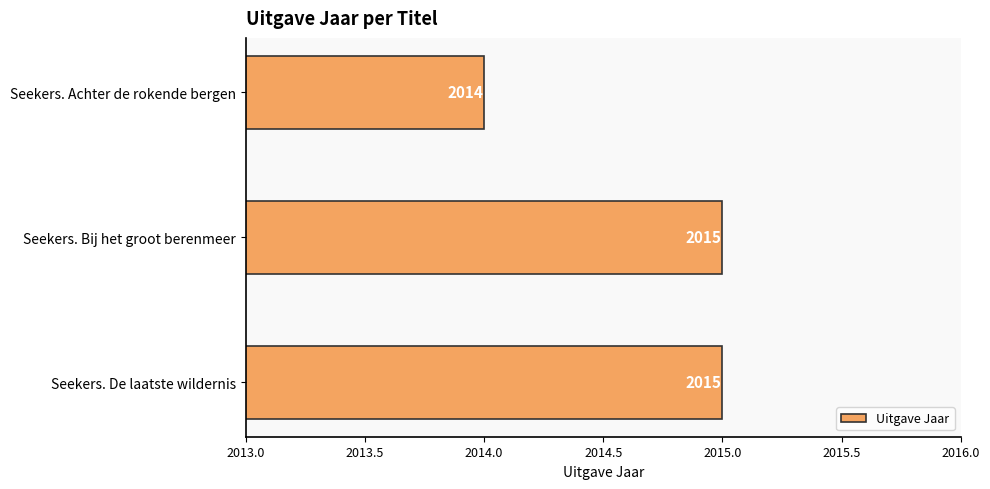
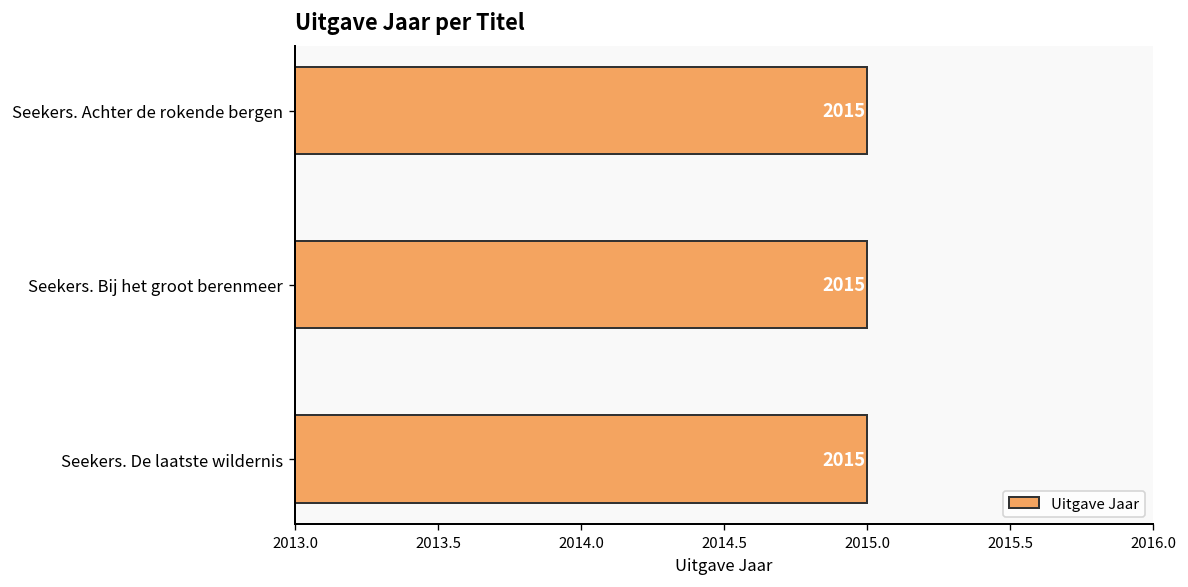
  {
-   "Seekers. Achter de rokende bergen": 2014,
+   "Seekers. Achter de rokende bergen": 2015,
    "Seekers. Bij het groot berenmeer": 2015,
    "Seekers. De laatste wildernis": 2015
  }
